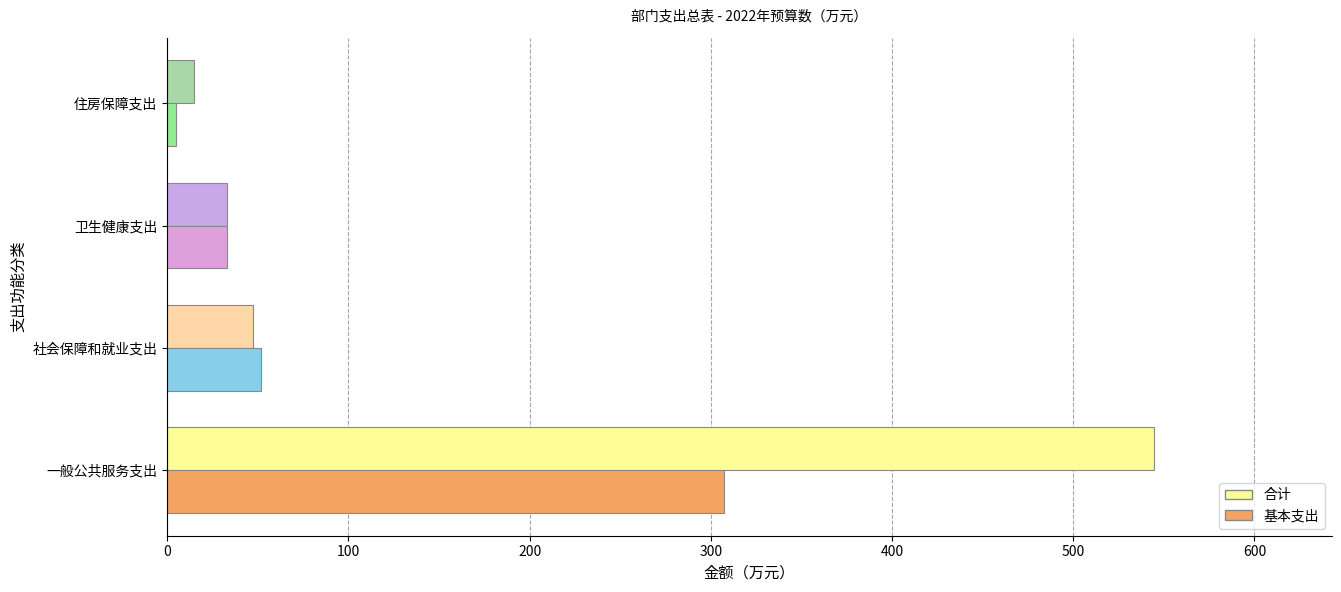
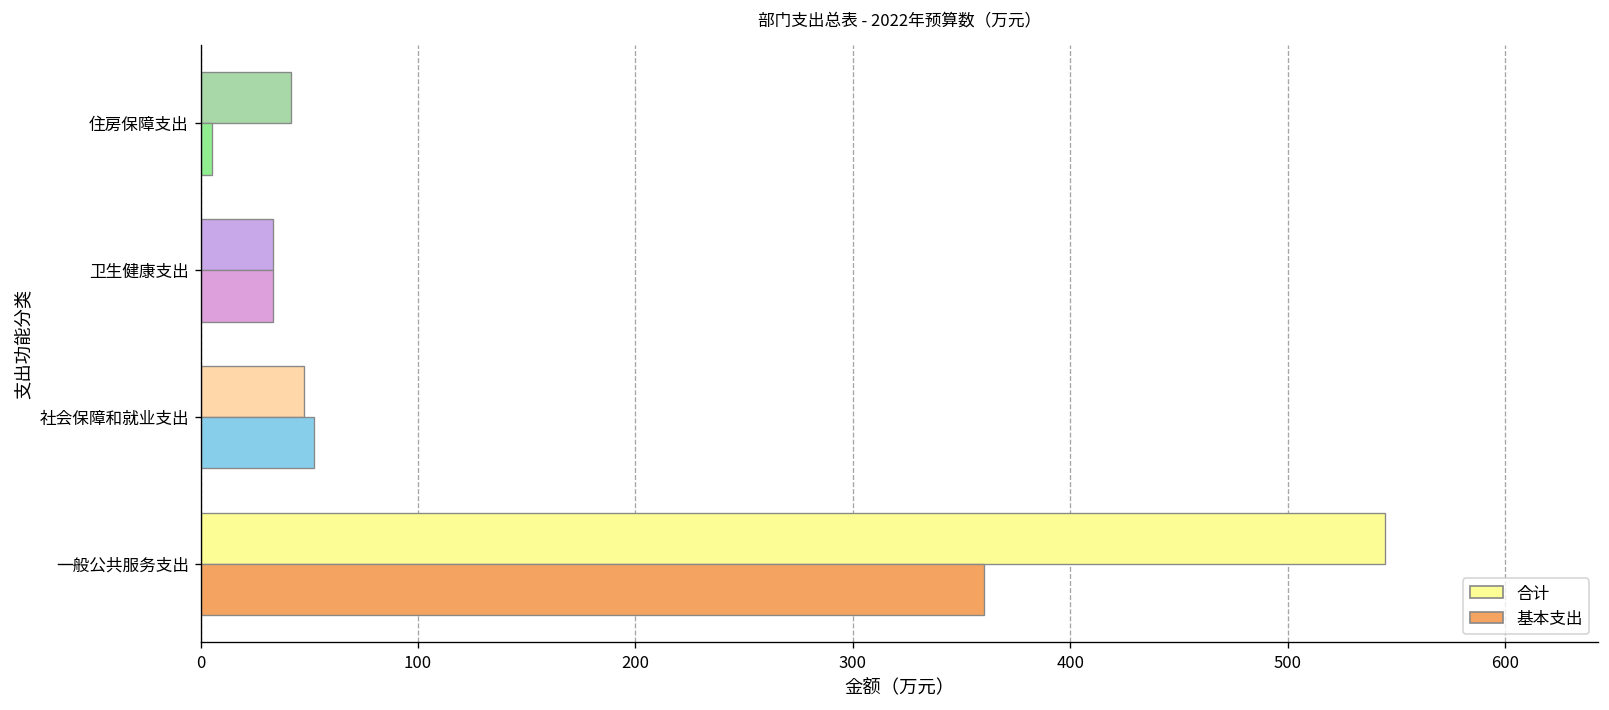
  {
    "合计": {
-     "住房保障支出": 15,
+     "住房保障支出": 41,
      "卫生健康支出": 33,
      "社会保障和就业支出": 47,
      "一般公共服务支出": 545
    },
    "基本支出": {
      "住房保障支出": 5,
      "卫生健康支出": 33,
      "社会保障和就业支出": 52,
-     "一般公共服务支出": 307
+     "一般公共服务支出": 360
    }
  }
